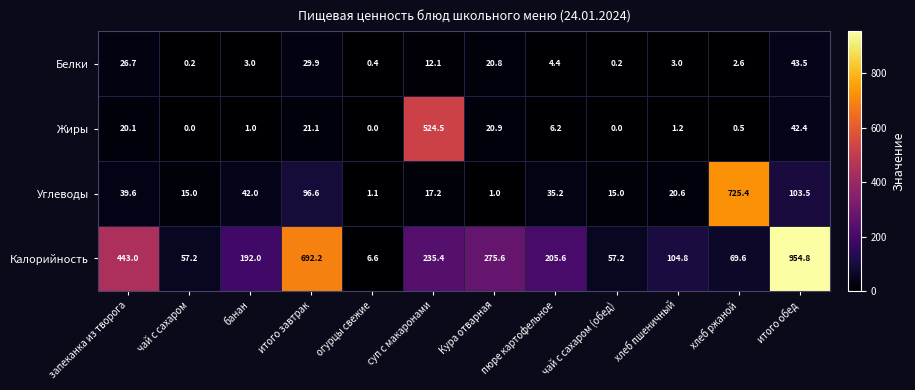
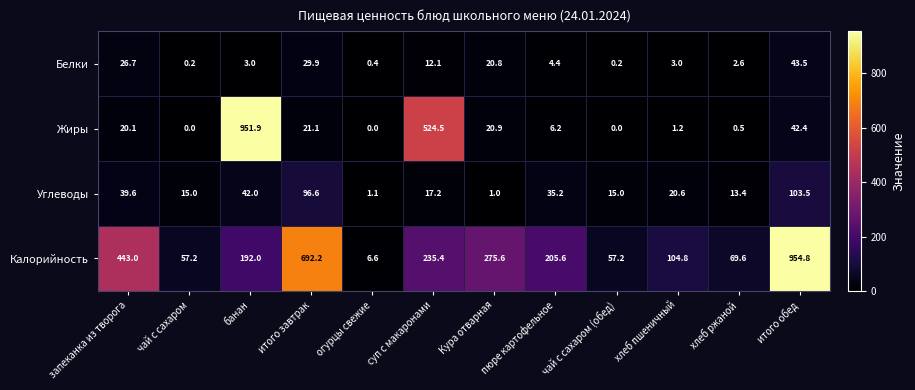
  {
    "Белки": {
      "запеканка из творога": 26.7,
      "чай с сахаром": 0.2,
      "банан": 3.0,
      "итого завтрак": 29.9,
      "огурцы свежие": 0.4,
      "суп с макаронами": 12.1,
      "Кура отварная": 20.8,
      "пюре картофельное": 4.4,
      "чай с сахаром (обед)": 0.2,
      "хлеб пшеничный": 3.0,
      "хлеб ржаной": 2.6,
      "итого обед": 43.5
    },
    "Жиры": {
      "запеканка из творога": 20.1,
      "чай с сахаром": 0.0,
-     "банан": 1.0,
+     "банан": 951.9,
      "итого завтрак": 21.1,
      "огурцы свежие": 0.0,
      "суп с макаронами": 524.5,
      "Кура отварная": 20.9,
      "пюре картофельное": 6.2,
      "чай с сахаром (обед)": 0.0,
      "хлеб пшеничный": 1.2,
      "хлеб ржаной": 0.5,
      "итого обед": 42.4
    },
    "Углеводы": {
      "запеканка из творога": 39.6,
      "чай с сахаром": 15.0,
      "банан": 42.0,
      "итого завтрак": 96.6,
      "огурцы свежие": 1.1,
      "суп с макаронами": 17.2,
      "Кура отварная": 1.0,
      "пюре картофельное": 35.2,
      "чай с сахаром (обед)": 15.0,
      "хлеб пшеничный": 20.6,
-     "хлеб ржаной": 725.4,
+     "хлеб ржаной": 13.4,
      "итого обед": 103.5
    },
    "Калорийность": {
      "запеканка из творога": 443.0,
      "чай с сахаром": 57.2,
      "банан": 192.0,
      "итого завтрак": 692.2,
      "огурцы свежие": 6.6,
      "суп с макаронами": 235.4,
      "Кура отварная": 275.6,
      "пюре картофельное": 205.6,
      "чай с сахаром (обед)": 57.2,
      "хлеб пшеничный": 104.8,
      "хлеб ржаной": 69.6,
      "итого обед": 954.8
    }
  }
